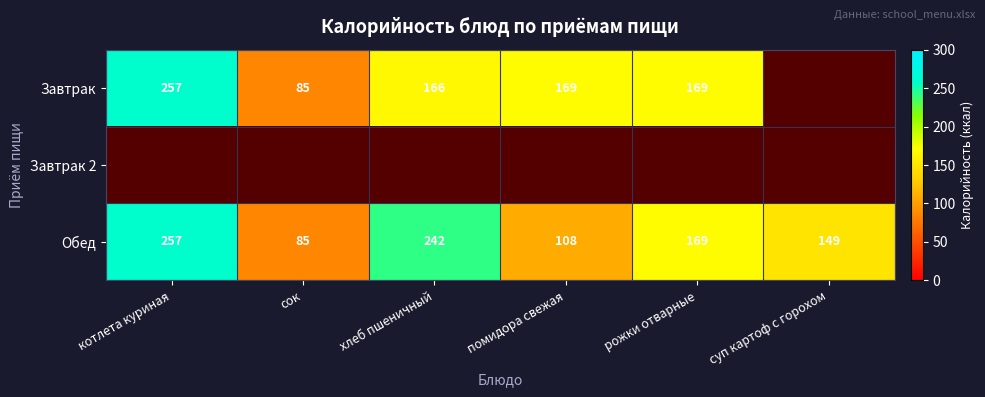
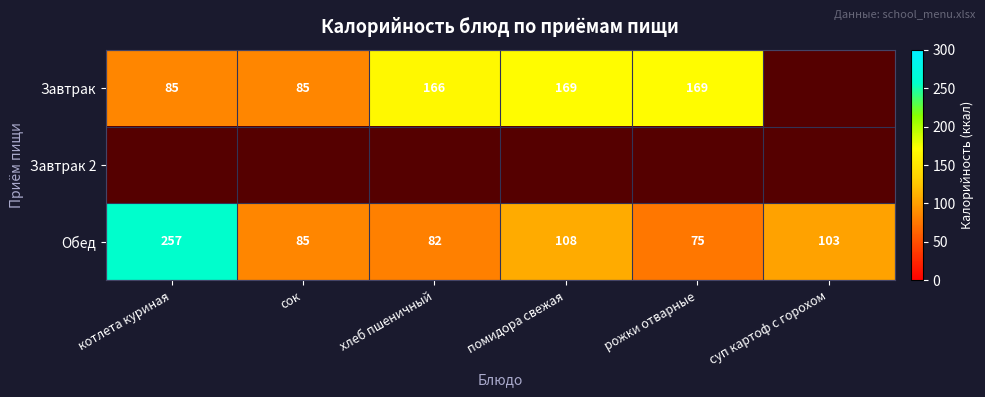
  {
    "Завтрак": {
-     "котлета куриная": 257,
+     "котлета куриная": 85,
      "сок": 85,
      "хлеб пшеничный": 166,
      "помидора свежая": 169,
      "рожки отварные": 169
    },
    "Обед": {
      "котлета куриная": 257,
      "сок": 85,
-     "хлеб пшеничный": 242,
+     "хлеб пшеничный": 82,
      "помидора свежая": 108,
-     "рожки отварные": 169,
-     "суп картоф с горохом": 149
+     "рожки отварные": 75,
+     "суп картоф с горохом": 103
    }
  }
